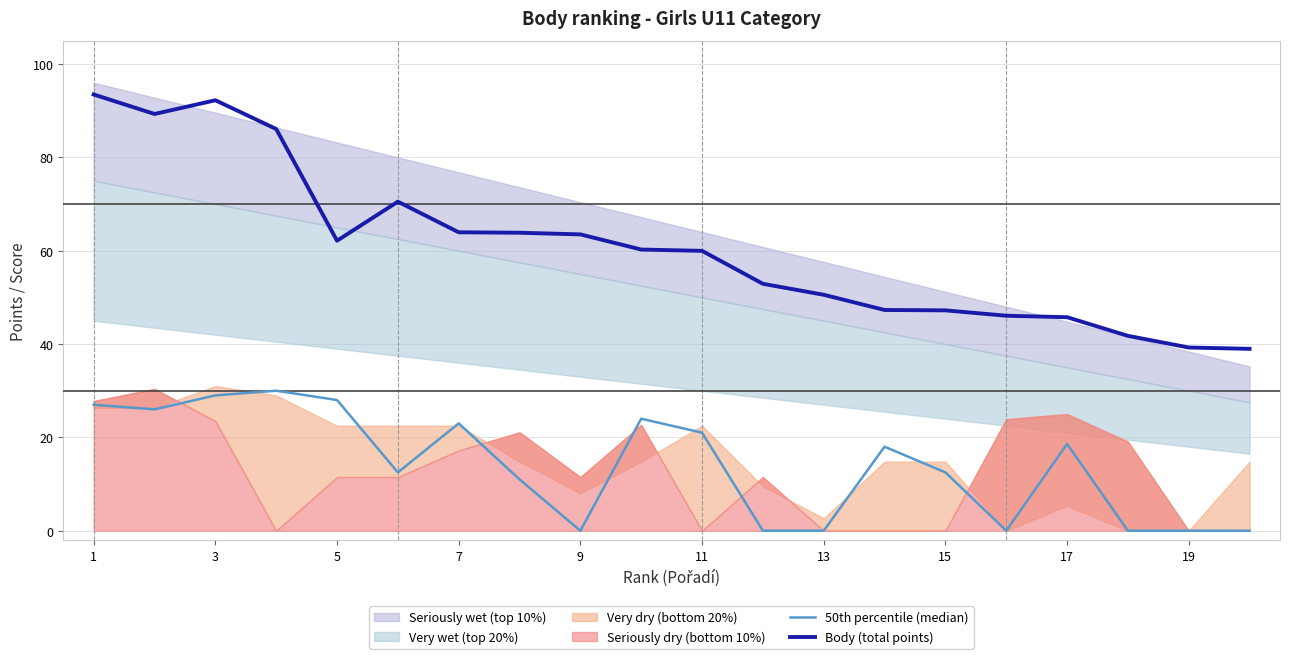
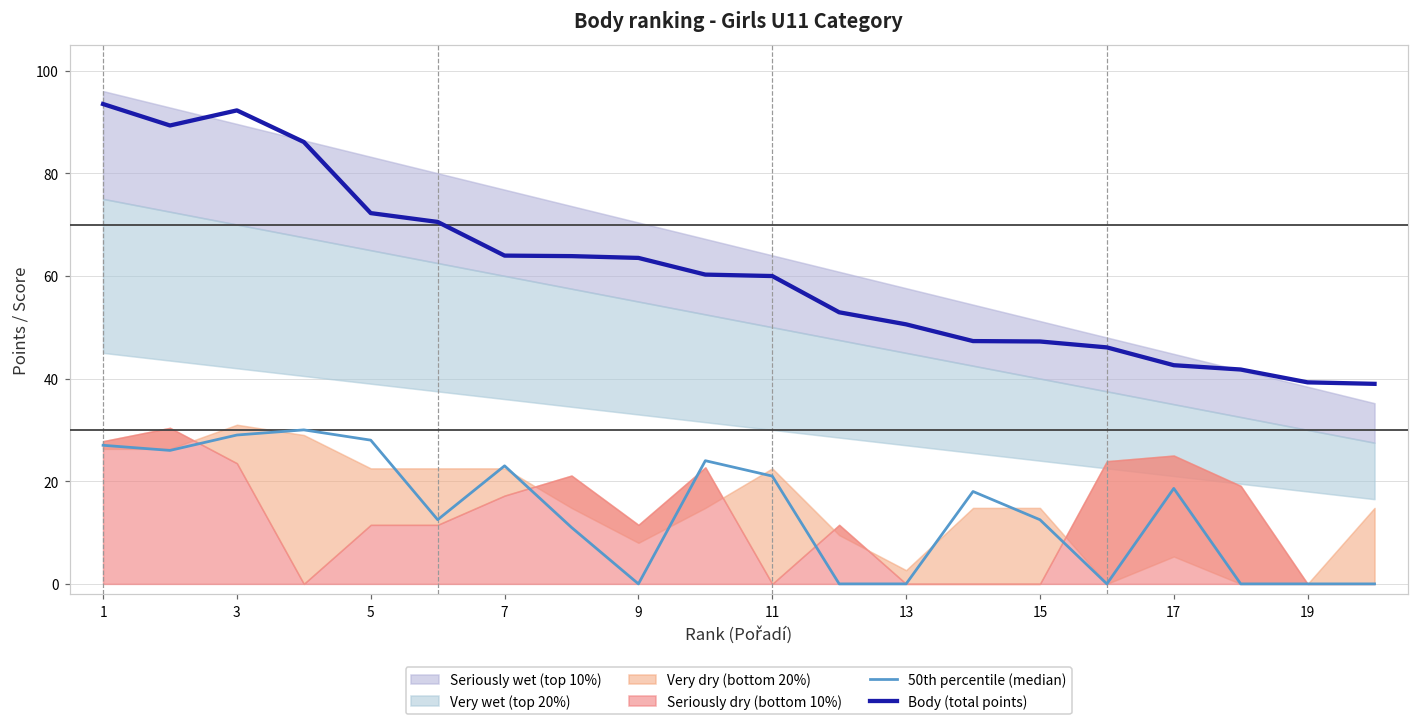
  {
    "50th percentile (median)": {
      "1": 27,
      "3": 29,
      "5": 28,
      "9": 0,
      "11": 21,
      "15": 13,
      "17": 19
    },
    "Body (total points)": {
      "1": 93,
      "3": 92,
-     "5": 62,
+     "5": 72,
      "7": 64,
      "9": 64,
      "11": 60,
      "13": 51,
      "15": 47,
-     "17": 46,
+     "17": 43,
      "19": 39
    }
  }
